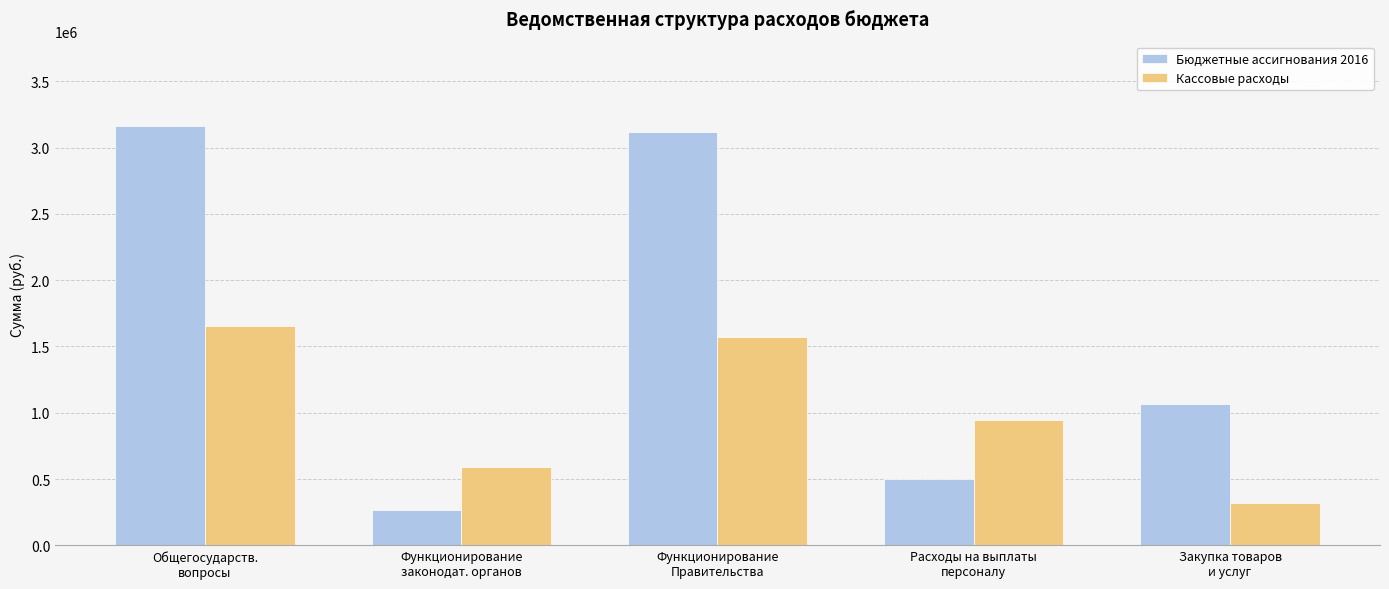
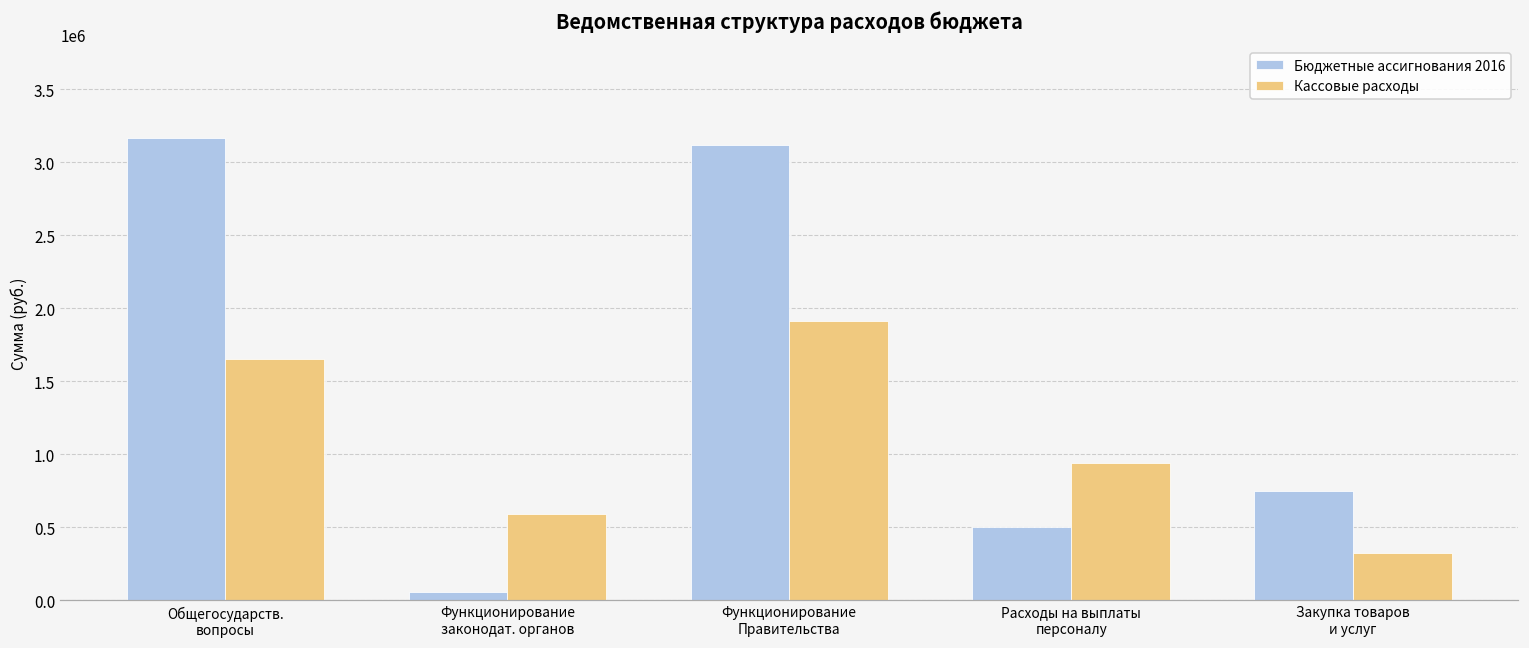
  {
    "Бюджетные ассигнования 2016": {
      "Общегосударств. вопросы": 3170000,
-     "Функционирование законодат. органов": 270000,
+     "Функционирование законодат. органов": 60000,
      "Функционирование Правительства": 3120000,
      "Расходы на выплаты персоналу": 500000,
-     "Закупка товаров и услуг": 1070000
+     "Закупка товаров и услуг": 750000
    },
    "Кассовые расходы": {
      "Общегосударств. вопросы": 1650000,
      "Функционирование законодат. органов": 590000,
-     "Функционирование Правительства": 1570000,
+     "Функционирование Правительства": 1910000,
      "Расходы на выплаты персоналу": 940000,
      "Закупка товаров и услуг": 320000
    }
  }
